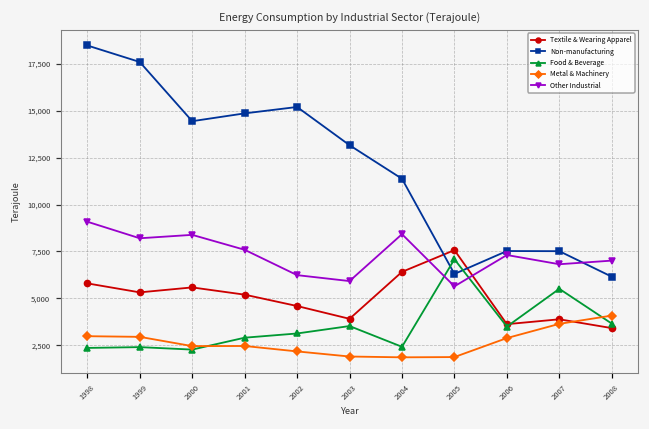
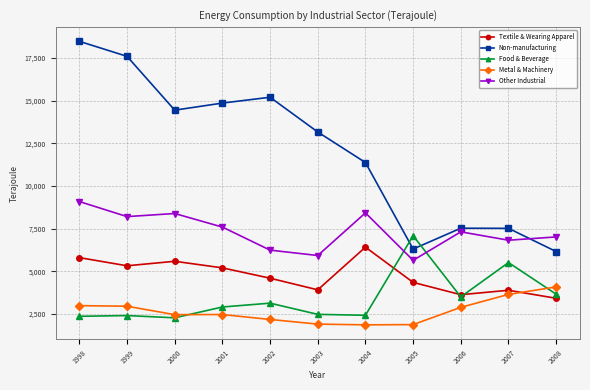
  {
    "Textile & Wearing Apparel": {
      "1998": "5,800",
      "1999": "5,300",
      "2000": "5,600",
      "2001": "5,200",
      "2002": "4,600",
      "2003": "3,900",
      "2004": "6,400",
-     "2005": "7,600",
+     "2005": "4,300",
      "2007": "3,900",
      "2008": "3,400"
    },
    "Non-manufacturing": {
      "1998": "18,500",
      "1999": "17,600",
      "2000": "14,400",
      "2001": "14,900",
      "2002": "15,200",
      "2003": "13,200",
      "2004": "11,400",
      "2005": "6,300",
      "2006": "7,500",
      "2007": "7,500",
      "2008": "6,200"
    },
    "Food & Beverage": {
      "1998": "2,400",
      "1999": "2,400",
      "2000": "2,300",
      "2001": "2,900",
      "2002": "3,100",
-     "2003": "3,500",
+     "2003": "2,500",
      "2004": "2,400",
      "2005": "7,100",
      "2007": "5,500",
      "2008": "3,700"
    },
    "Metal & Machinery": {
      "1998": "3,000",
      "1999": "2,900",
      "2000": "2,500",
      "2001": "2,500",
      "2002": "2,200",
      "2003": "1,900",
      "2004": "1,900",
      "2005": "1,900",
      "2006": "2,900",
      "2007": "3,600",
      "2008": "4,100"
    },
    "Other Industrial": {
      "1998": "9,100",
      "1999": "8,200",
      "2000": "8,400",
      "2001": "7,600",
      "2002": "6,200",
      "2003": "5,900",
      "2004": "8,400",
      "2005": "5,600",
      "2006": "7,300",
      "2007": "6,800",
      "2008": "7,000"
    }
  }
